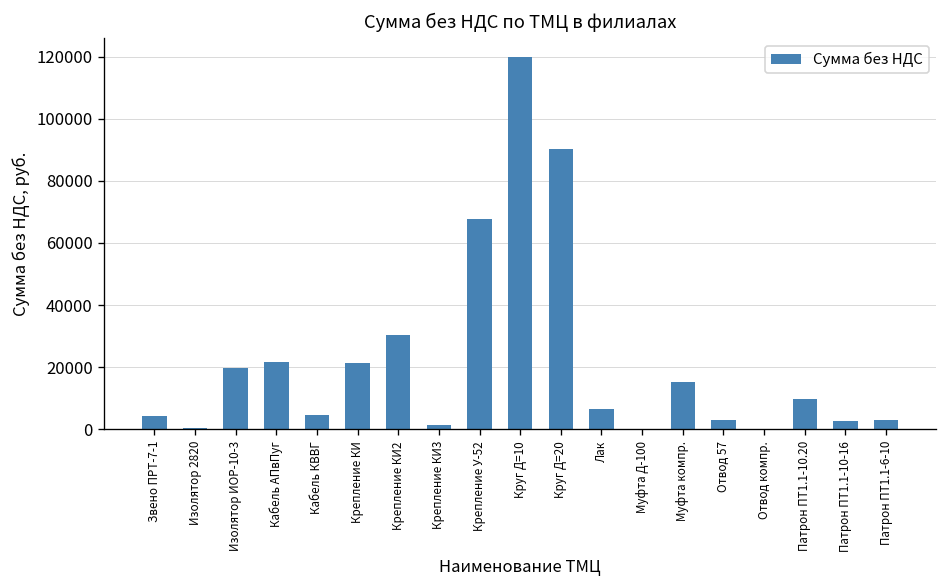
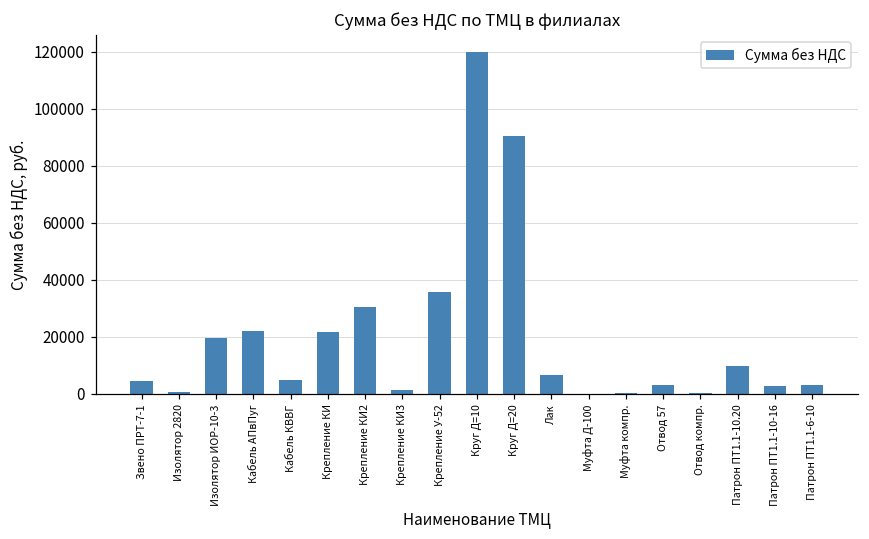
  {
    "Звено ПРТ-7-1": 4000,
    "Изолятор ИОР-10-3": 20000,
    "Кабель АПвПуг": 22000,
    "Кабель КВВГ": 5000,
    "Крепление КИ": 22000,
    "Крепление КИ2": 31000,
    "Крепление КИ3": 1000,
-   "Крепление У-52": 68000,
+   "Крепление У-52": 36000,
    "Круг Д=10": 120000,
    "Круг Д=20": 90000,
    "Лак": 6000,
-   "Муфта компр.": 15000,
+   "Муфта компр.": 0,
    "Отвод 57": 3000,
    "Патрон ПТ1.1-10.20": 10000,
    "Патрон ПТ1.1-10-16": 3000,
    "Патрон ПТ1.1-6-10": 3000
  }
